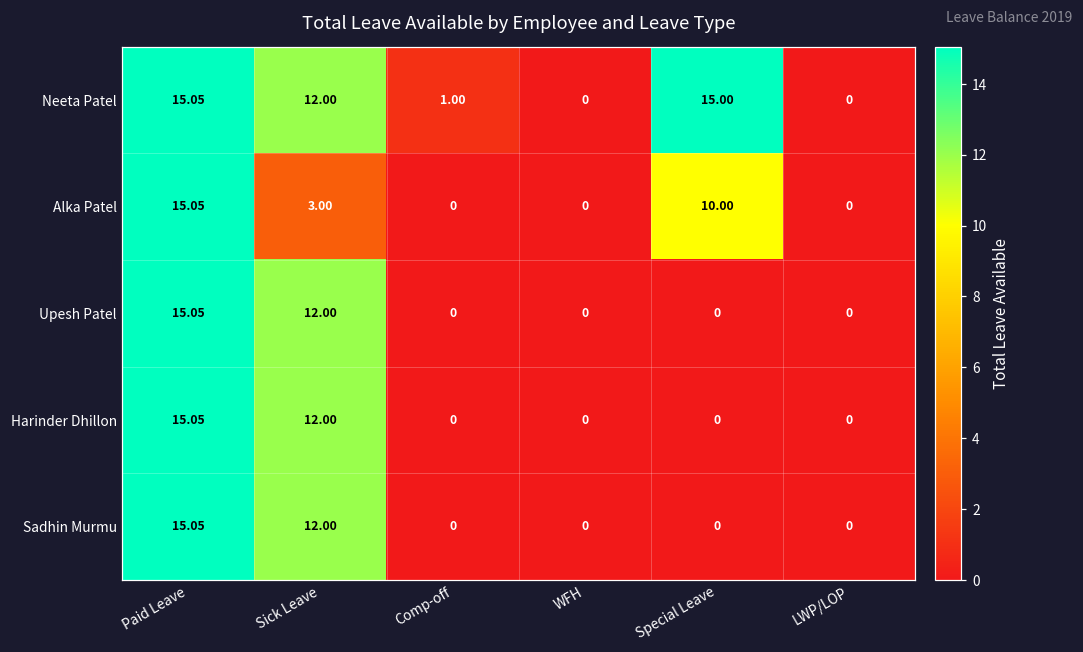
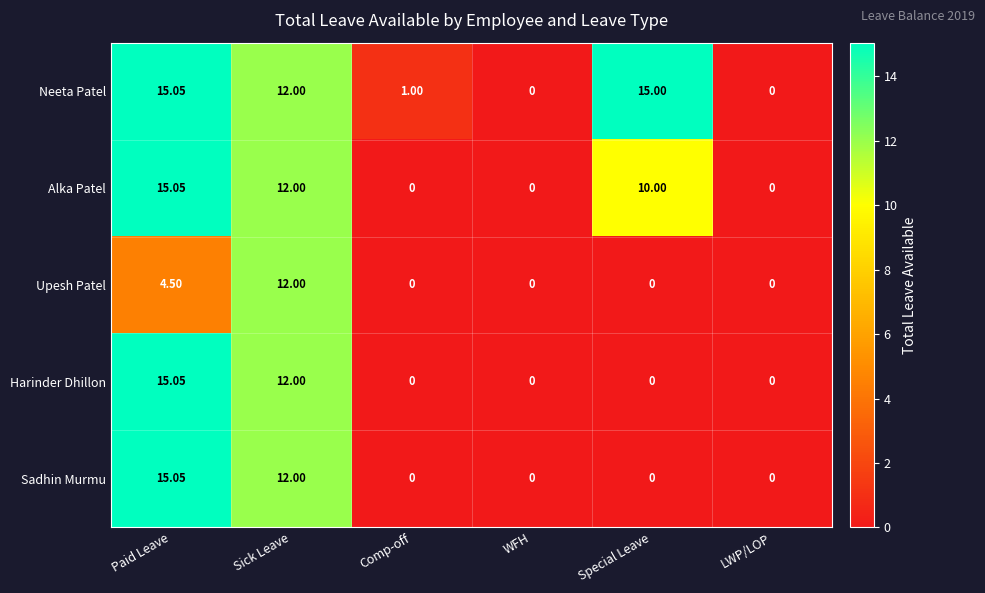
  {
    "Neeta Patel": {
      "Paid Leave": 15.05,
      "Sick Leave": 12.00,
      "Comp-off": 1.00,
      "WFH": 0,
      "Special Leave": 15.00,
      "LWP/LOP": 0
    },
    "Alka Patel": {
      "Paid Leave": 15.05,
-     "Sick Leave": 3.00,
+     "Sick Leave": 12.00,
      "Comp-off": 0,
      "WFH": 0,
      "Special Leave": 10.00,
      "LWP/LOP": 0
    },
    "Upesh Patel": {
-     "Paid Leave": 15.05,
+     "Paid Leave": 4.50,
      "Sick Leave": 12.00,
      "Comp-off": 0,
      "WFH": 0,
      "Special Leave": 0,
      "LWP/LOP": 0
    },
    "Harinder Dhillon": {
      "Paid Leave": 15.05,
      "Sick Leave": 12.00,
      "Comp-off": 0,
      "WFH": 0,
      "Special Leave": 0,
      "LWP/LOP": 0
    },
    "Sadhin Murmu": {
      "Paid Leave": 15.05,
      "Sick Leave": 12.00,
      "Comp-off": 0,
      "WFH": 0,
      "Special Leave": 0,
      "LWP/LOP": 0
    }
  }
